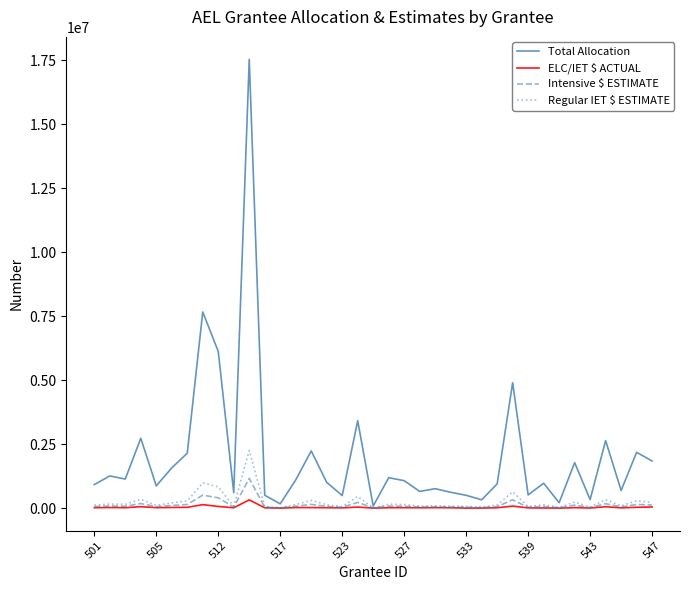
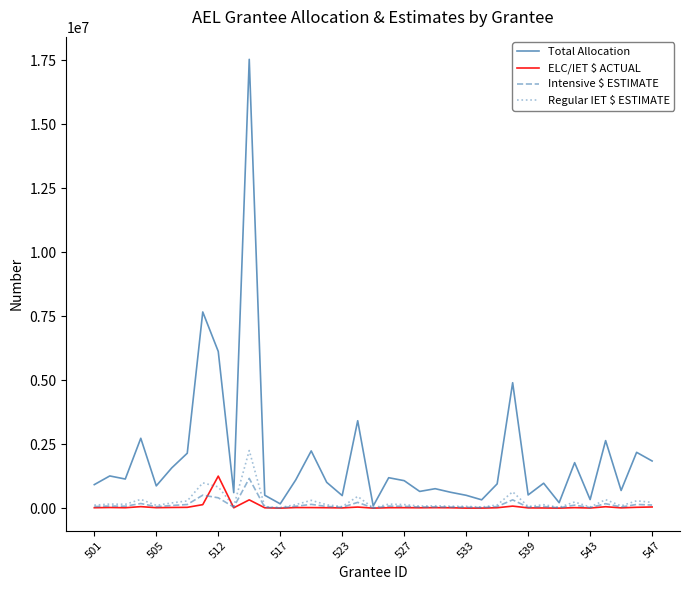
  {
    "ELC/IET $ ACTUAL": {
-     "512": 100000
+     "512": 1300000
    }
  }
